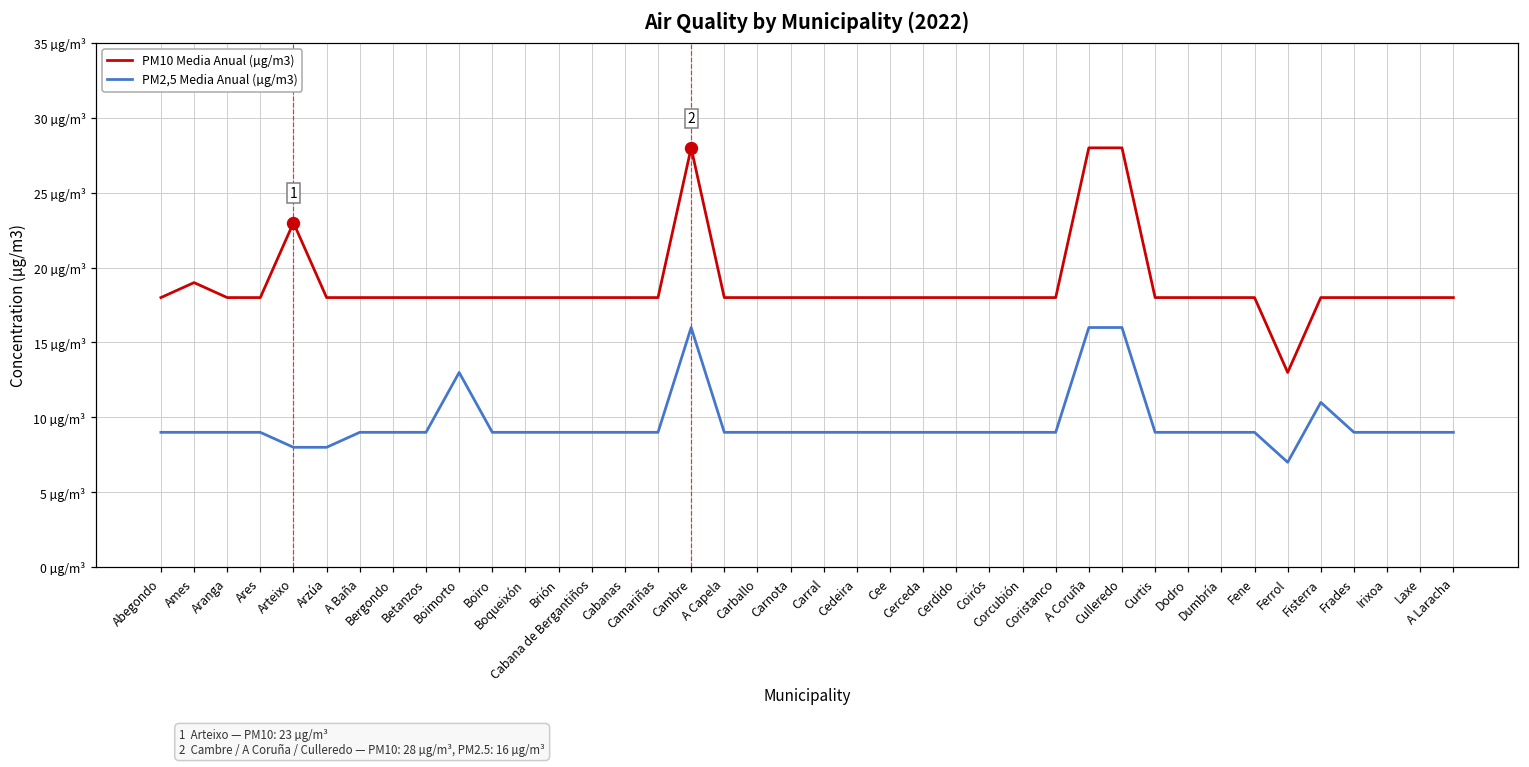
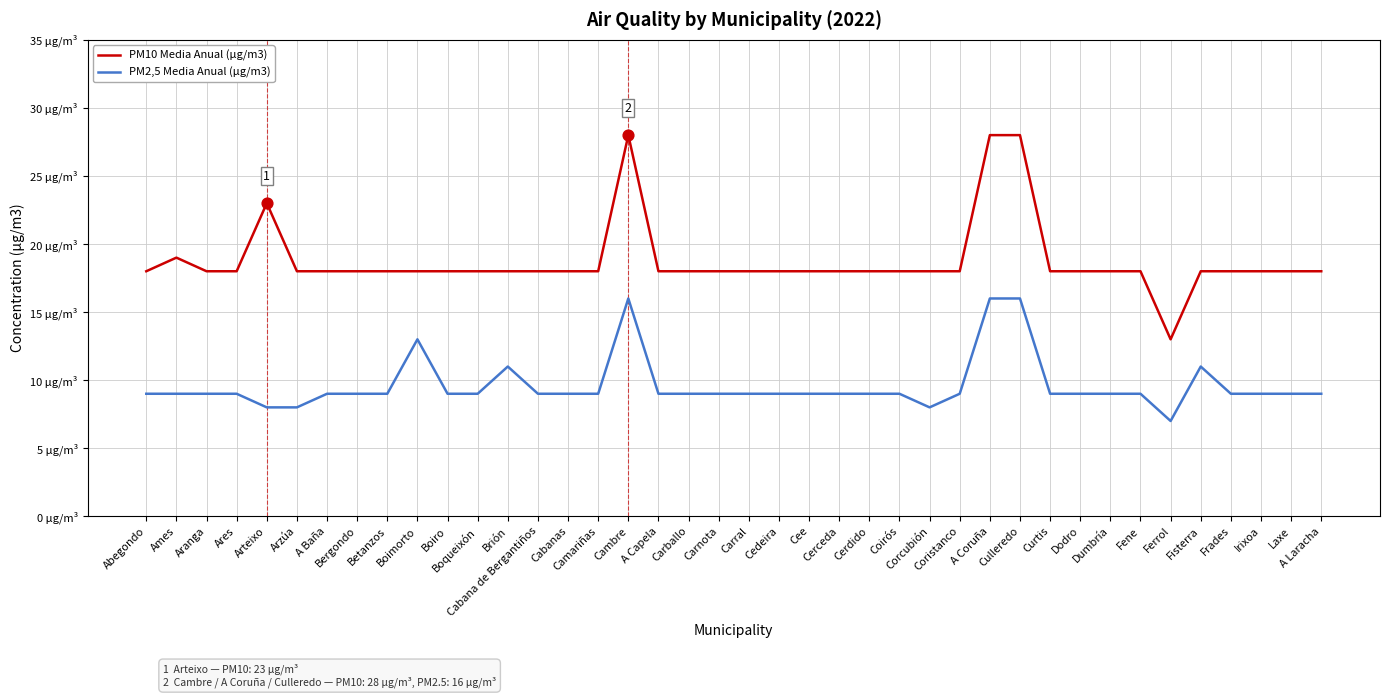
  {
    "PM2,5 Media Anual (µg/m3)": {
      "Abegondo": "9 µg/m³",
      "Ames": "9 µg/m³",
      "Aranga": "9 µg/m³",
      "Ares": "9 µg/m³",
      "Arteixo": "8 µg/m³",
      "Arzúa": "8 µg/m³",
      "A Baña": "9 µg/m³",
      "Bergondo": "9 µg/m³",
      "Betanzos": "9 µg/m³",
      "Boimorto": "13 µg/m³",
      "Boiro": "9 µg/m³",
      "Boqueixón": "9 µg/m³",
-     "Brión": "9 µg/m³",
+     "Brión": "11 µg/m³",
      "Cabana de Bergantiños": "9 µg/m³",
      "Cabanas": "9 µg/m³",
      "Camariñas": "9 µg/m³",
      "Cambre": "16 µg/m³",
      "A Capela": "9 µg/m³",
      "Carballo": "9 µg/m³",
      "Carnota": "9 µg/m³",
      "Carral": "9 µg/m³",
      "Cedeira": "9 µg/m³",
      "Cee": "9 µg/m³",
      "Cerceda": "9 µg/m³",
      "Cerdido": "9 µg/m³",
      "Coirós": "9 µg/m³",
-     "Corcubión": "9 µg/m³",
+     "Corcubión": "8 µg/m³",
      "Coristanco": "9 µg/m³",
      "A Coruña": "16 µg/m³",
      "Culleredo": "16 µg/m³",
      "Curtis": "9 µg/m³",
      "Dodro": "9 µg/m³",
      "Dumbría": "9 µg/m³",
      "Fene": "9 µg/m³",
      "Ferrol": "7 µg/m³",
      "Fisterra": "11 µg/m³",
      "Frades": "9 µg/m³",
      "Irixoa": "9 µg/m³",
      "Laxe": "9 µg/m³",
      "A Laracha": "9 µg/m³"
    }
  }
